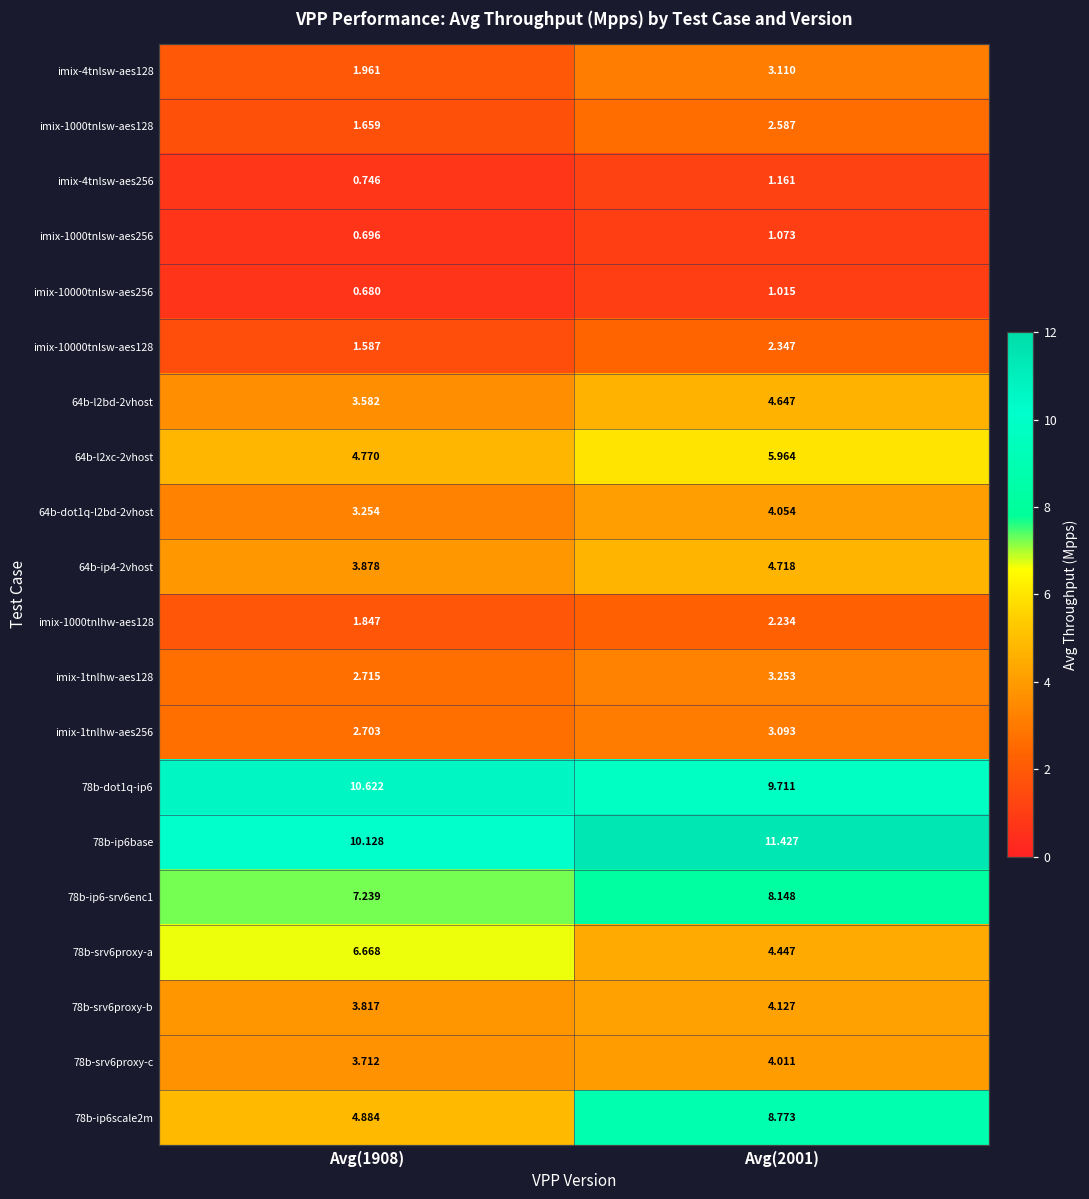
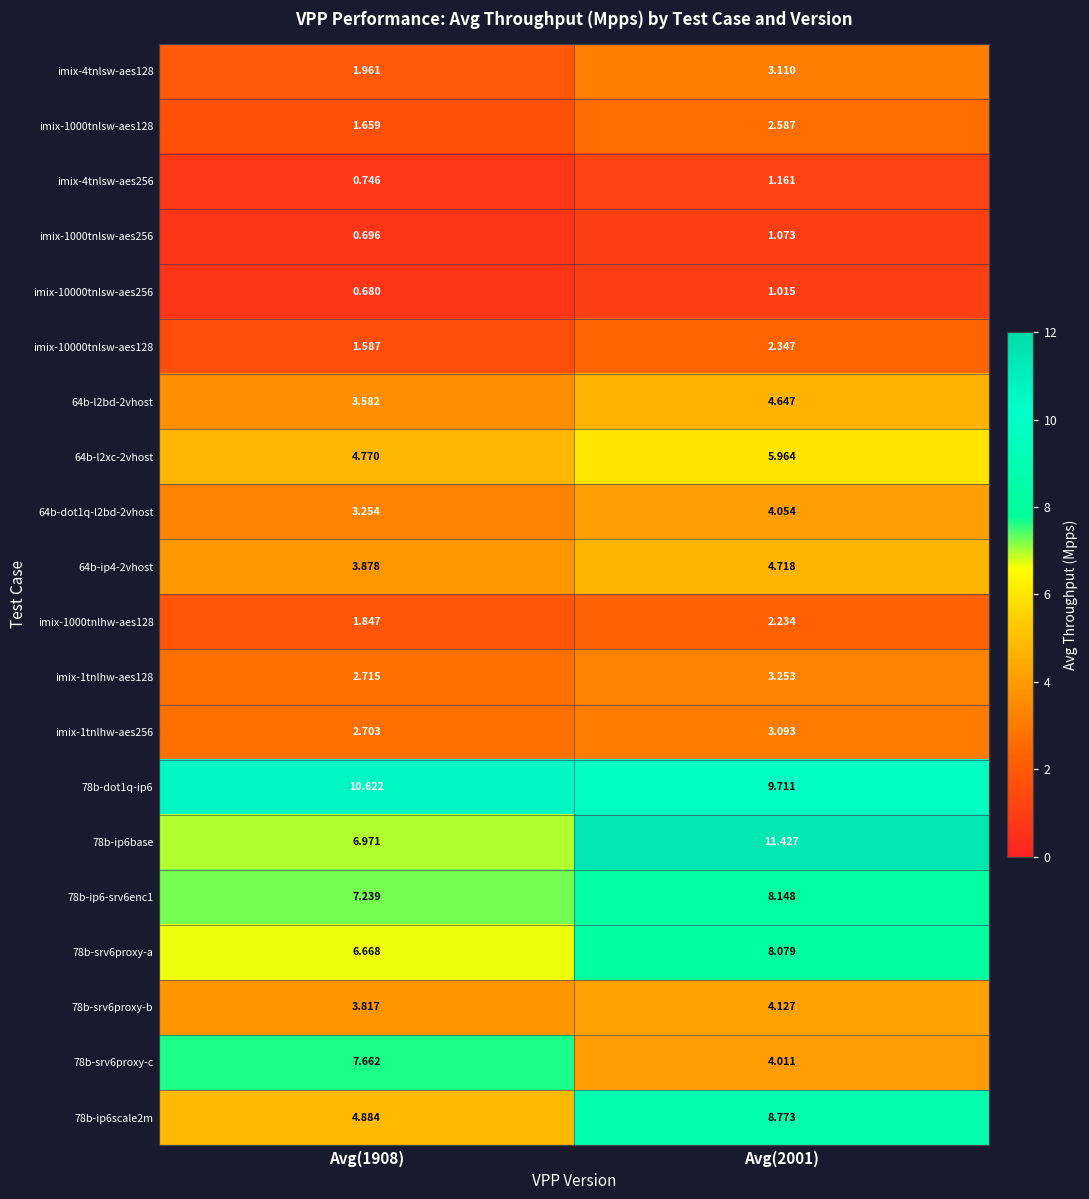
  {
    "imix-4tnlsw-aes128": {
      "Avg(1908)": 1.961,
      "Avg(2001)": 3.110
    },
    "imix-1000tnlsw-aes128": {
      "Avg(1908)": 1.659,
      "Avg(2001)": 2.587
    },
    "imix-4tnlsw-aes256": {
      "Avg(1908)": 0.746,
      "Avg(2001)": 1.161
    },
    "imix-1000tnlsw-aes256": {
      "Avg(1908)": 0.696,
      "Avg(2001)": 1.073
    },
    "imix-10000tnlsw-aes256": {
      "Avg(1908)": 0.680,
      "Avg(2001)": 1.015
    },
    "imix-10000tnlsw-aes128": {
      "Avg(1908)": 1.587,
      "Avg(2001)": 2.347
    },
    "64b-l2bd-2vhost": {
      "Avg(1908)": 3.582,
      "Avg(2001)": 4.647
    },
    "64b-l2xc-2vhost": {
      "Avg(1908)": 4.770,
      "Avg(2001)": 5.964
    },
    "64b-dot1q-l2bd-2vhost": {
      "Avg(1908)": 3.254,
      "Avg(2001)": 4.054
    },
    "64b-ip4-2vhost": {
      "Avg(1908)": 3.878,
      "Avg(2001)": 4.718
    },
    "imix-1000tnlhw-aes128": {
      "Avg(1908)": 1.847,
      "Avg(2001)": 2.234
    },
    "imix-1tnlhw-aes128": {
      "Avg(1908)": 2.715,
      "Avg(2001)": 3.253
    },
    "imix-1tnlhw-aes256": {
      "Avg(1908)": 2.703,
      "Avg(2001)": 3.093
    },
    "78b-dot1q-ip6": {
      "Avg(1908)": 10.622,
      "Avg(2001)": 9.711
    },
    "78b-ip6base": {
-     "Avg(1908)": 10.128,
+     "Avg(1908)": 6.971,
      "Avg(2001)": 11.427
    },
    "78b-ip6-srv6enc1": {
      "Avg(1908)": 7.239,
      "Avg(2001)": 8.148
    },
    "78b-srv6proxy-a": {
      "Avg(1908)": 6.668,
-     "Avg(2001)": 4.447
+     "Avg(2001)": 8.079
    },
    "78b-srv6proxy-b": {
      "Avg(1908)": 3.817,
      "Avg(2001)": 4.127
    },
    "78b-srv6proxy-c": {
-     "Avg(1908)": 3.712,
+     "Avg(1908)": 7.662,
      "Avg(2001)": 4.011
    },
    "78b-ip6scale2m": {
      "Avg(1908)": 4.884,
      "Avg(2001)": 8.773
    }
  }
